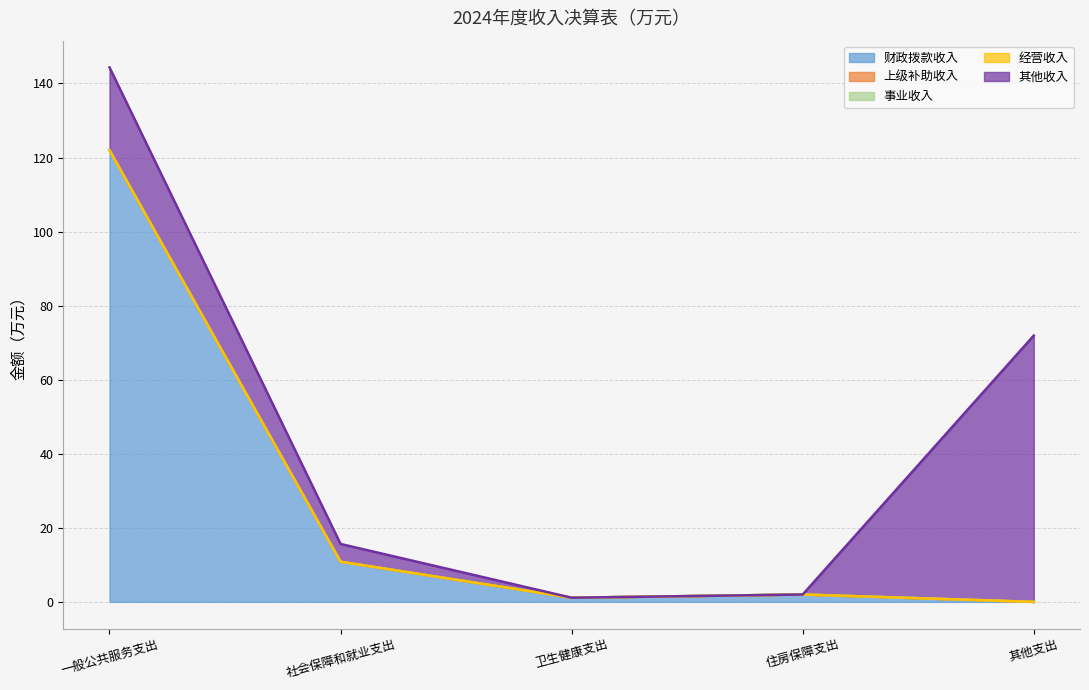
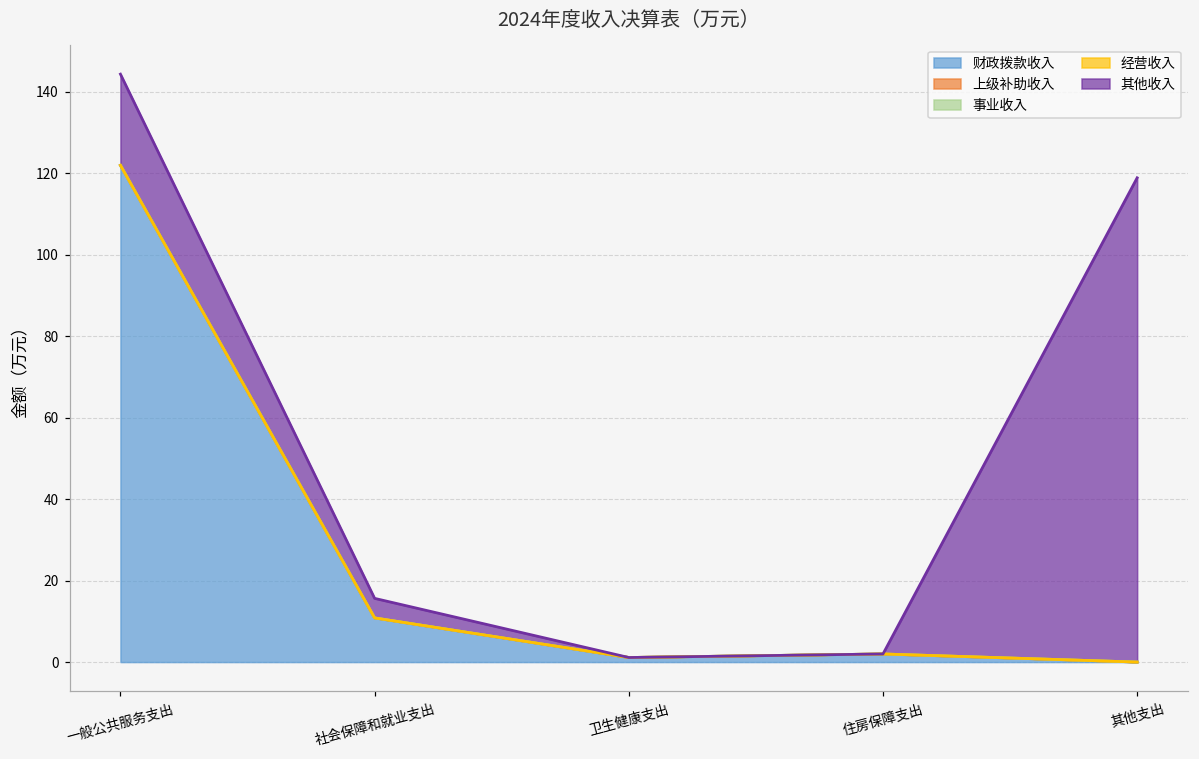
  {
    "经营收入": {
      "一般公共服务支出": 122,
      "社会保障和就业支出": 11,
      "其他支出": 0
    },
    "其他收入": {
      "一般公共服务支出": 22,
      "社会保障和就业支出": 5,
-     "其他支出": 72
+     "其他支出": 119
    }
  }
